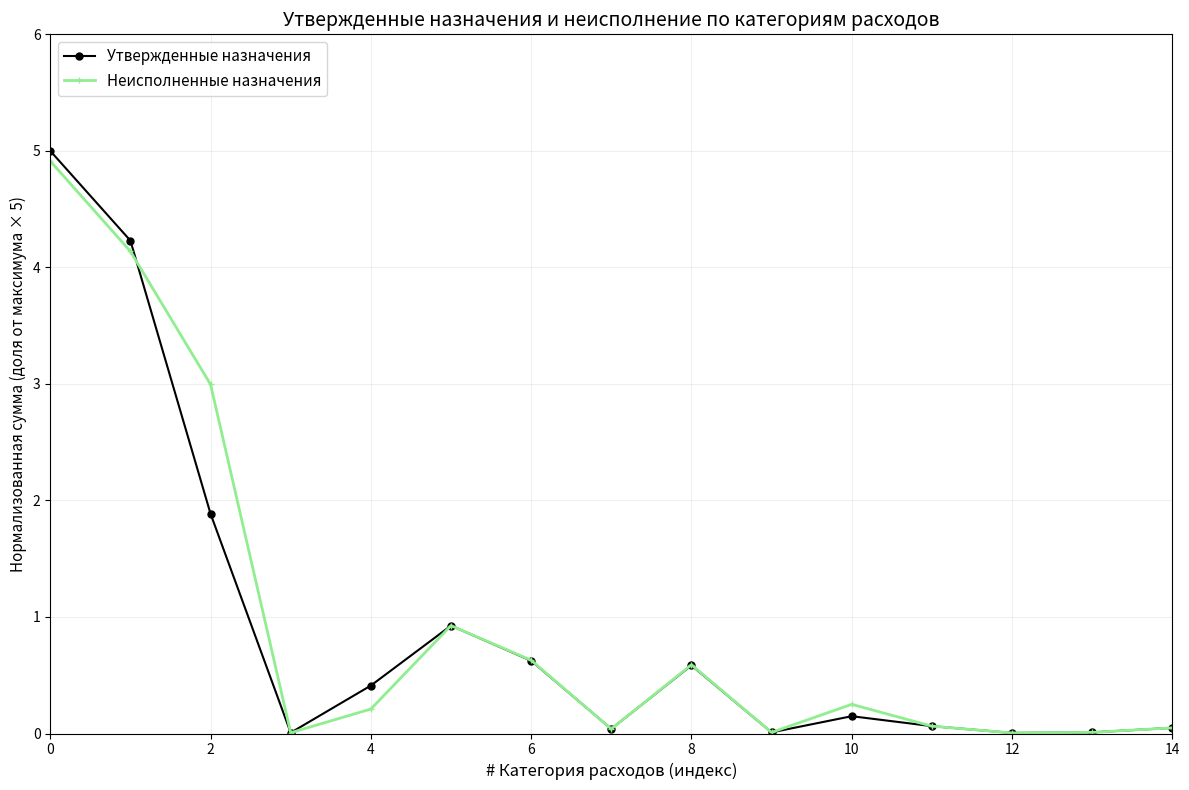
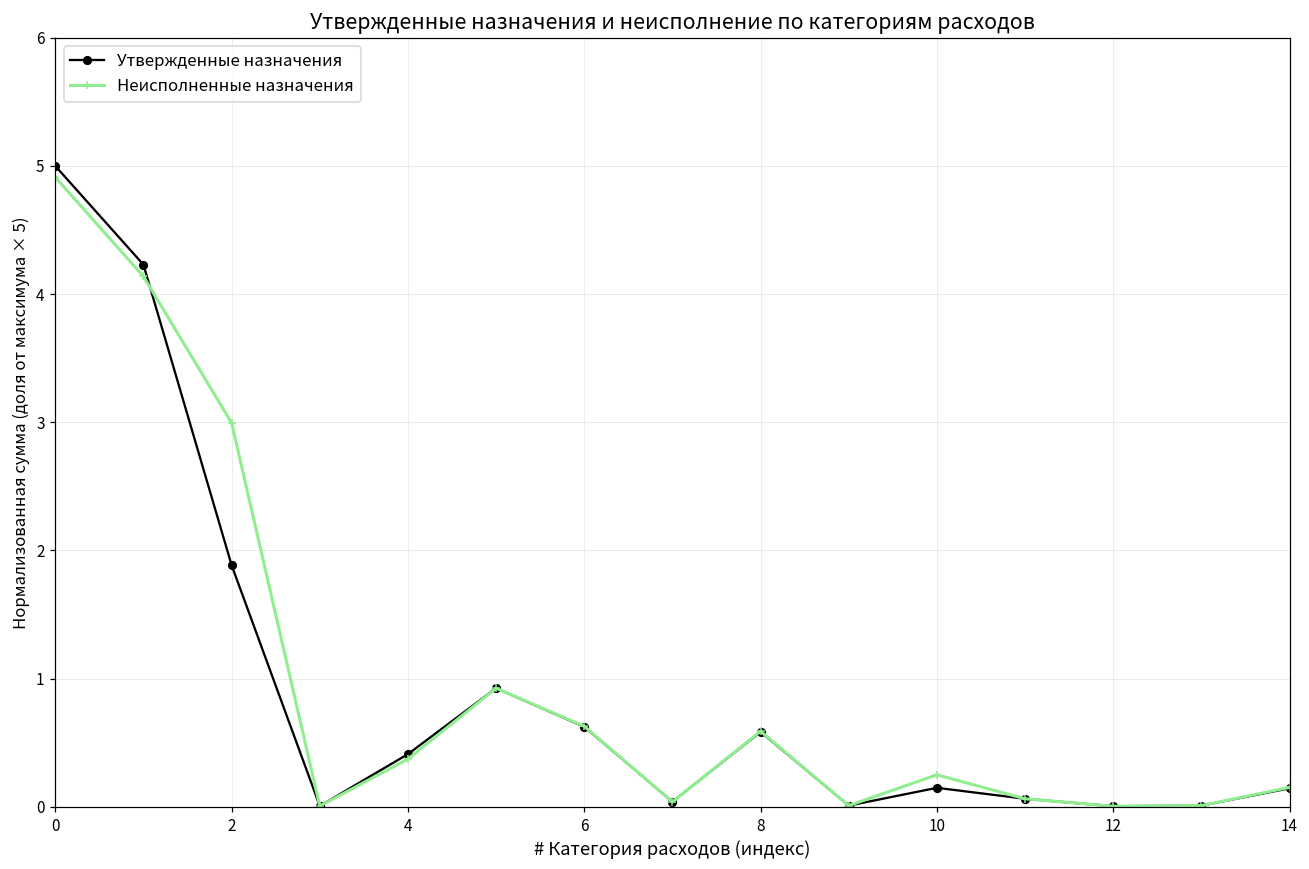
  {
    "Утвержденные назначения": {
      "0": 5.00,
      "2": 1.89,
      "4": 0.41,
      "10": 0.15,
-     "14": 0.05
+     "14": 0.14
    },
    "Неисполненные назначения": {
      "0": 4.91,
      "2": 3.00,
-     "4": 0.21,
+     "4": 0.37,
      "10": 0.25,
-     "14": 0.05
+     "14": 0.15
    }
  }
